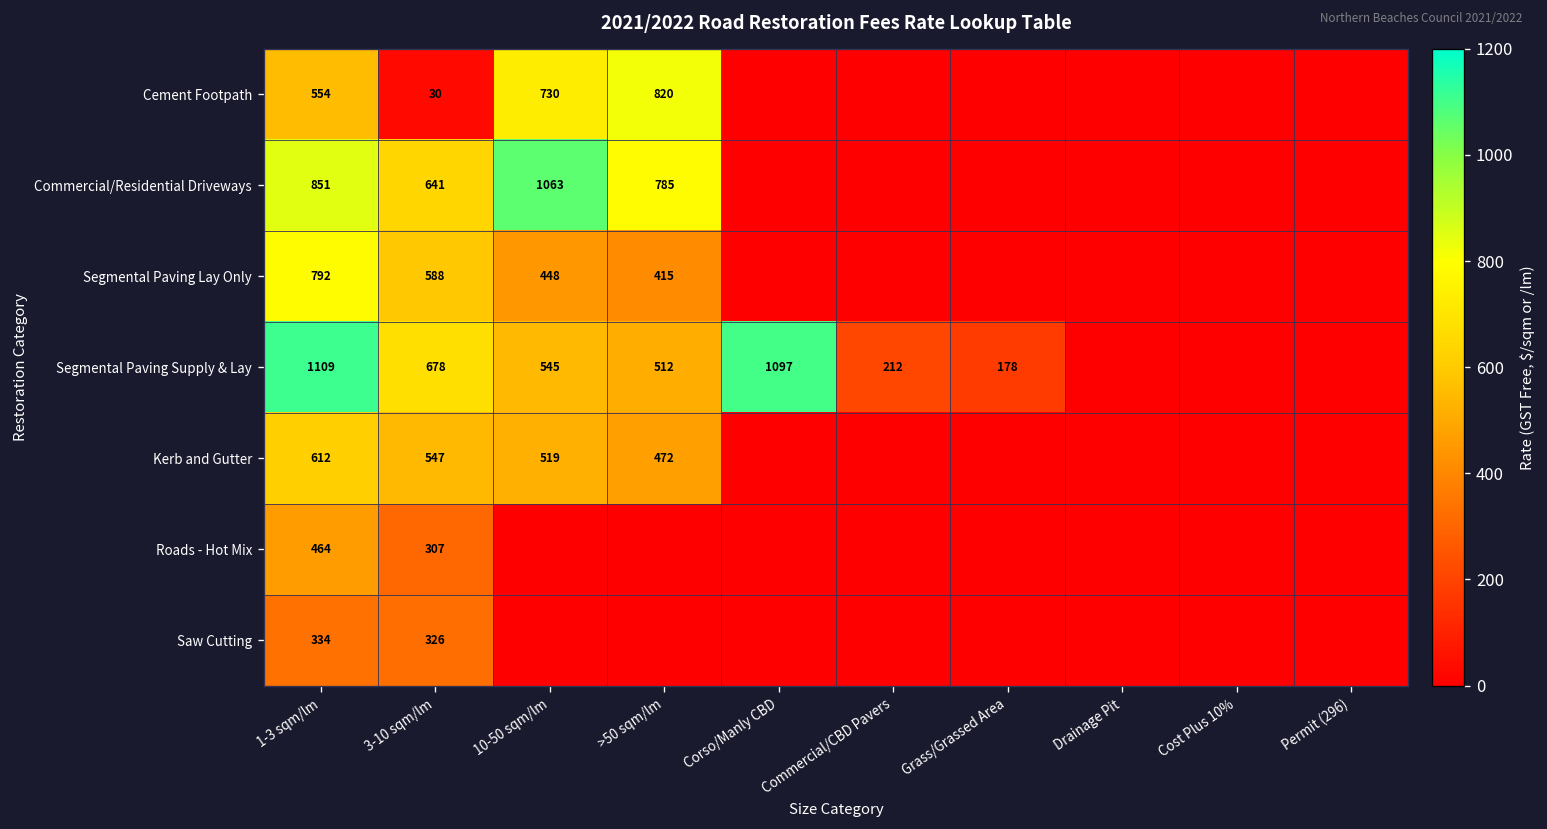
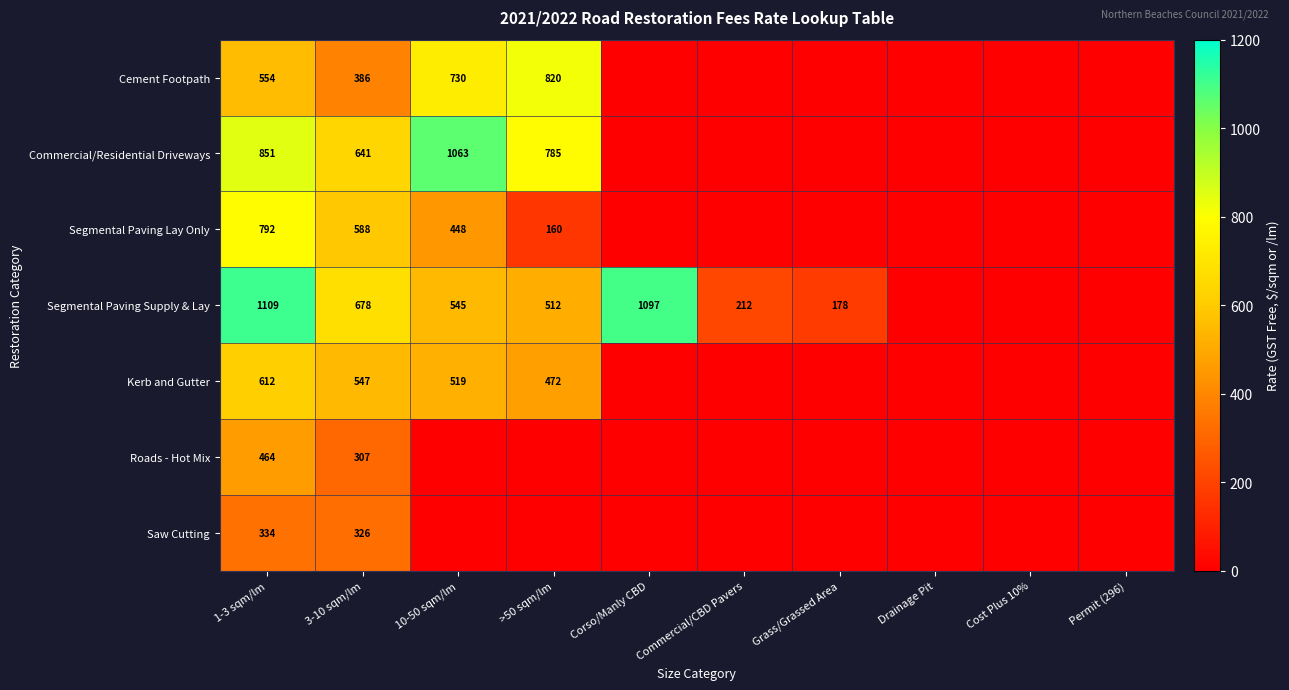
  {
    "Cement Footpath": {
      "1-3 sqm/lm": 554,
-     "3-10 sqm/lm": 30,
+     "3-10 sqm/lm": 386,
      "10-50 sqm/lm": 730,
      ">50 sqm/lm": 820
    },
    "Commercial/Residential Driveways": {
      "1-3 sqm/lm": 851,
      "3-10 sqm/lm": 641,
      "10-50 sqm/lm": 1063,
      ">50 sqm/lm": 785
    },
    "Segmental Paving Lay Only": {
      "1-3 sqm/lm": 792,
      "3-10 sqm/lm": 588,
      "10-50 sqm/lm": 448,
-     ">50 sqm/lm": 415
+     ">50 sqm/lm": 160
    },
    "Segmental Paving Supply & Lay": {
      "1-3 sqm/lm": 1109,
      "3-10 sqm/lm": 678,
      "10-50 sqm/lm": 545,
      ">50 sqm/lm": 512,
      "Corso/Manly CBD": 1097,
      "Commercial/CBD Pavers": 212,
      "Grass/Grassed Area": 178
    },
    "Kerb and Gutter": {
      "1-3 sqm/lm": 612,
      "3-10 sqm/lm": 547,
      "10-50 sqm/lm": 519,
      ">50 sqm/lm": 472
    },
    "Roads - Hot Mix": {
      "1-3 sqm/lm": 464,
      "3-10 sqm/lm": 307
    },
    "Saw Cutting": {
      "1-3 sqm/lm": 334,
      "3-10 sqm/lm": 326
    }
  }
